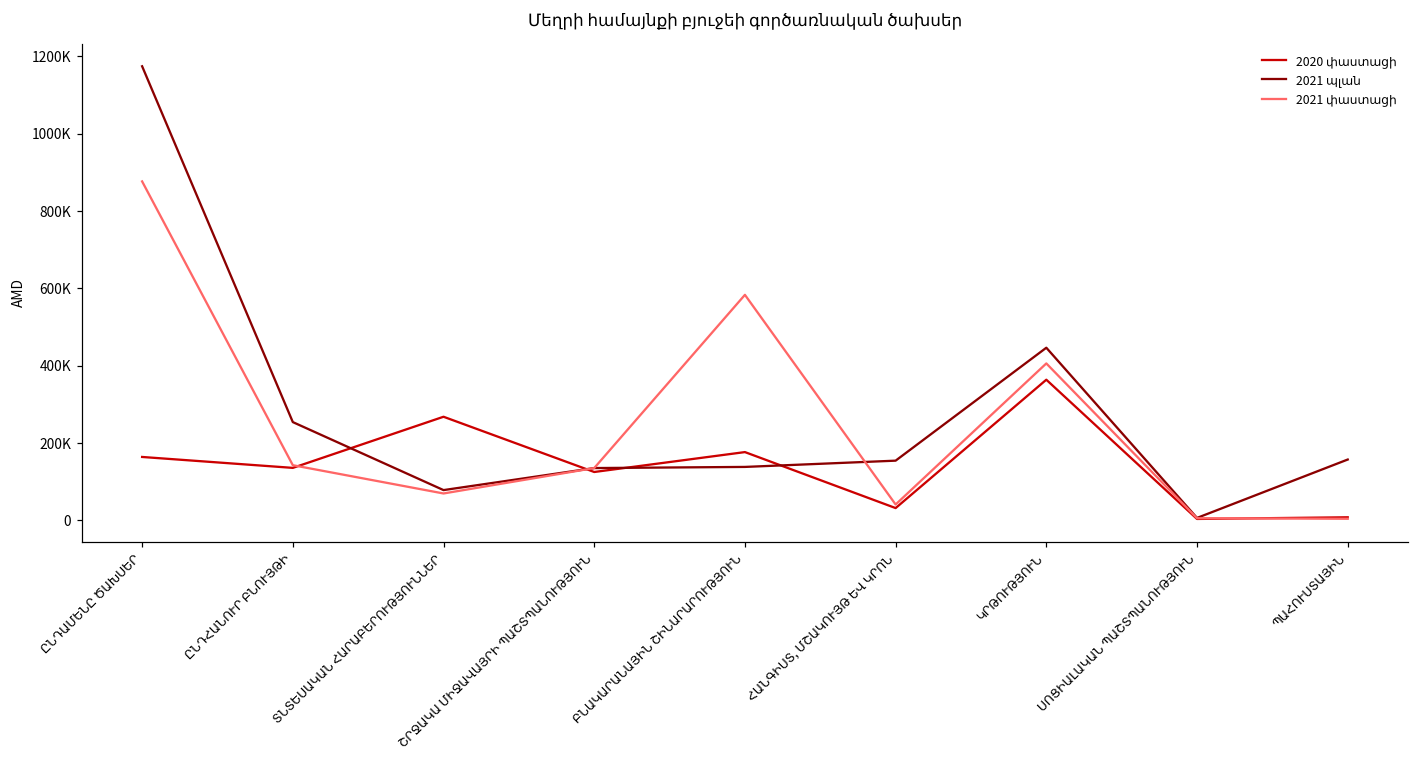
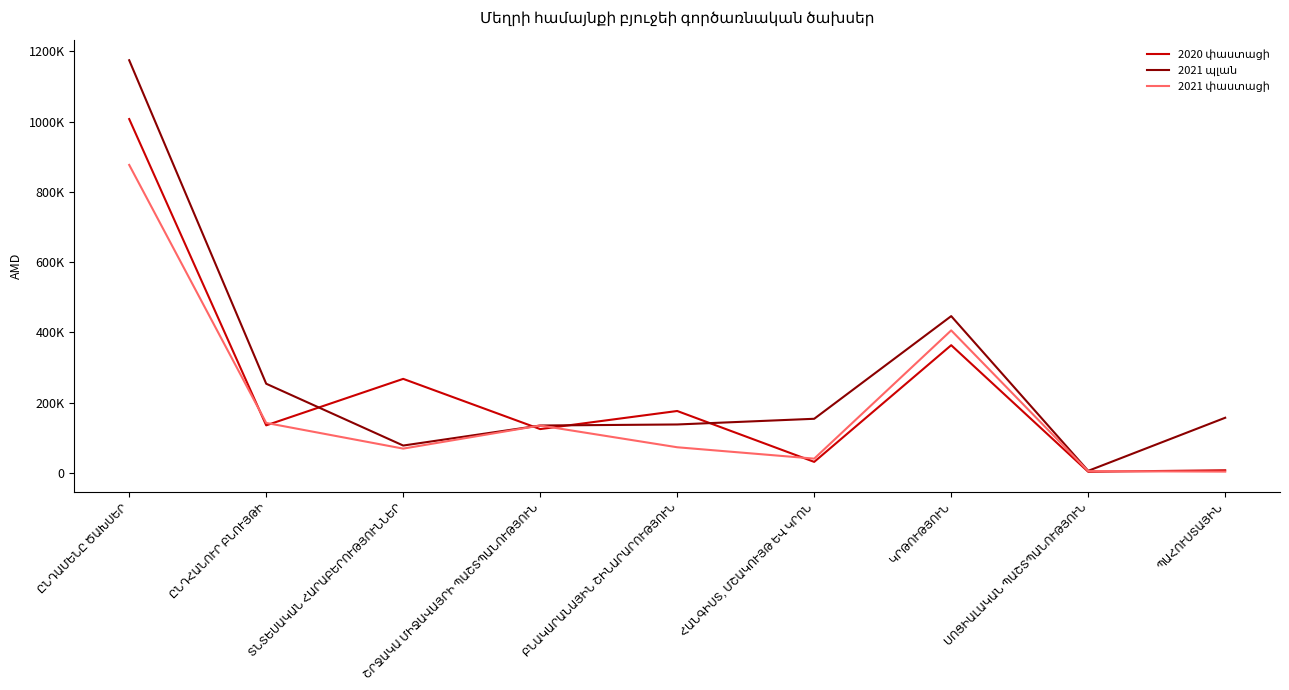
  {
    "2020 փաստացի": {
-     "ԸՆԴԱՄԵՆԸ ԾԱԽՍԵՐ": 160000,
+     "ԸՆԴԱՄԵՆԸ ԾԱԽՍԵՐ": 1010000,
      "ՏՆՏԵՍԱԿԱՆ ՀԱՐԱԲԵՐՈՒԹՅՈՒՆՆԵՐ": 270000,
      "ՇՐՋԱԿԱ ՄԻՋԱՎԱՅՐԻ ՊԱՇՏՊԱՆՈՒԹՅՈՒՆ": 130000,
      "ԲՆԱԿԱՐԱՆԱՅԻՆ ՇԻՆԱՐԱՐՈՒԹՅՈՒՆ": 180000,
      "ՀԱՆԳԻՍՏ, ՄՇԱԿՈՒՅԹ ԵՎ ԿՐՈՆ": 30000,
      "ԿՐԹՈՒԹՅՈՒՆ": 360000
    },
    "2021 պլան": {
      "ԸՆԴԱՄԵՆԸ ԾԱԽՍԵՐ": 1170000,
      "ԸՆԴՀԱՆՈՒՐ ԲՆՈՒՅԹԻ": 250000,
      "ՏՆՏԵՍԱԿԱՆ ՀԱՐԱԲԵՐՈՒԹՅՈՒՆՆԵՐ": 80000,
      "ԲՆԱԿԱՐԱՆԱՅԻՆ ՇԻՆԱՐԱՐՈՒԹՅՈՒՆ": 140000,
      "ՀԱՆԳԻՍՏ, ՄՇԱԿՈՒՅԹ ԵՎ ԿՐՈՆ": 150000,
      "ԿՐԹՈՒԹՅՈՒՆ": 450000,
      "ՊԱՀՈՒՍՏԱՅԻՆ": 160000
    },
    "2021 փաստացի": {
      "ԸՆԴԱՄԵՆԸ ԾԱԽՍԵՐ": 880000,
      "ՏՆՏԵՍԱԿԱՆ ՀԱՐԱԲԵՐՈՒԹՅՈՒՆՆԵՐ": 70000,
-     "ԲՆԱԿԱՐԱՆԱՅԻՆ ՇԻՆԱՐԱՐՈՒԹՅՈՒՆ": 580000,
+     "ԲՆԱԿԱՐԱՆԱՅԻՆ ՇԻՆԱՐԱՐՈՒԹՅՈՒՆ": 70000,
      "ՀԱՆԳԻՍՏ, ՄՇԱԿՈՒՅԹ ԵՎ ԿՐՈՆ": 40000,
      "ԿՐԹՈՒԹՅՈՒՆ": 410000
    }
  }
